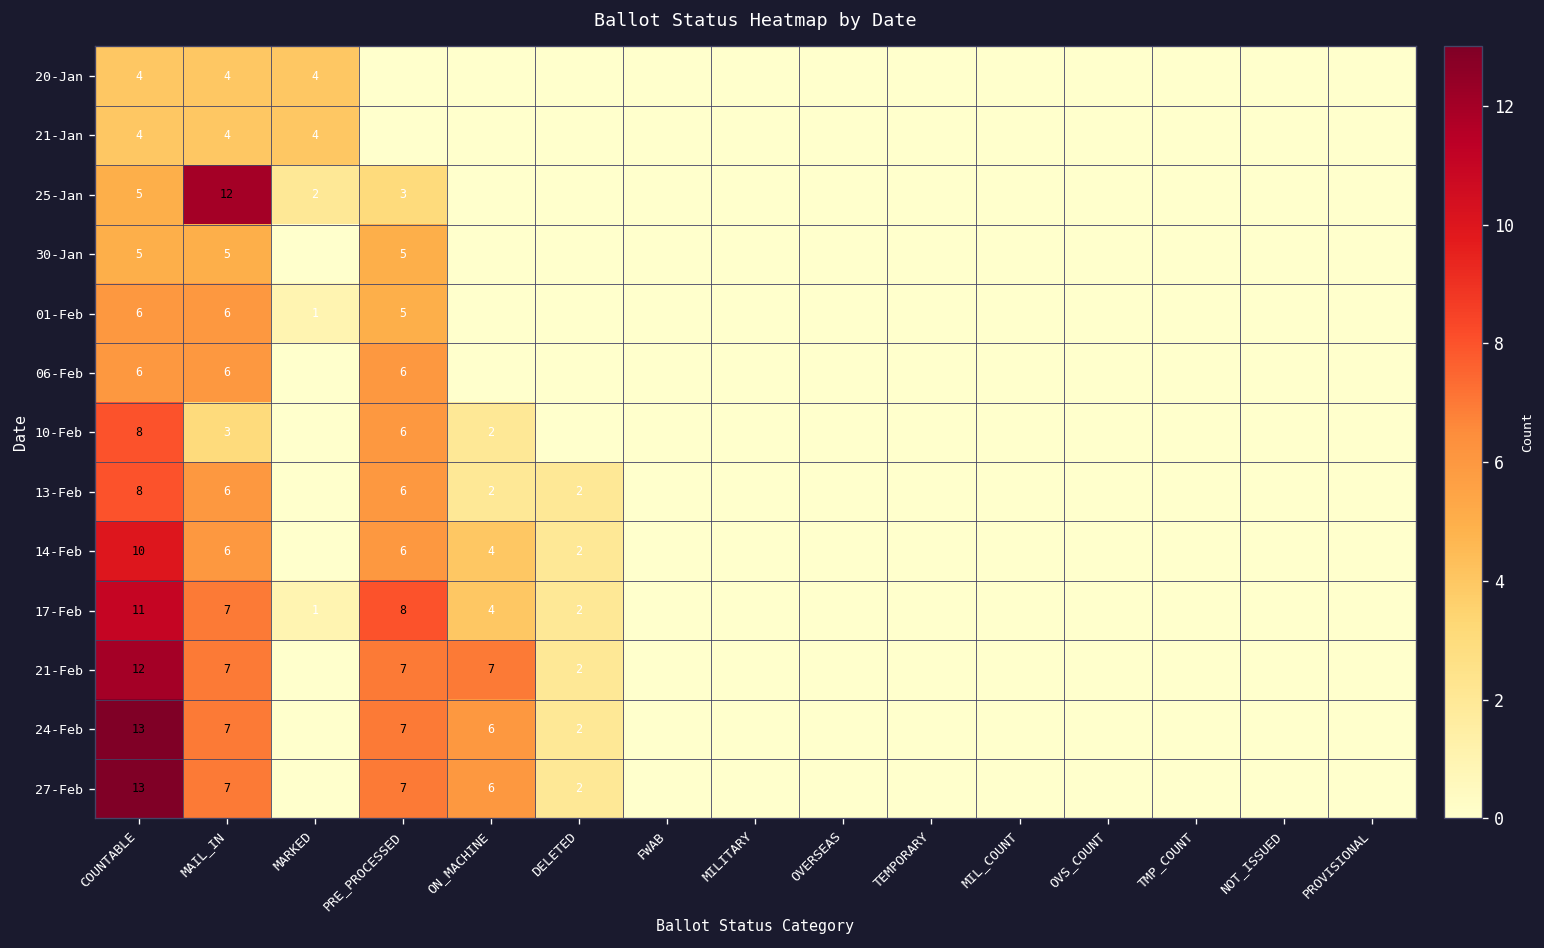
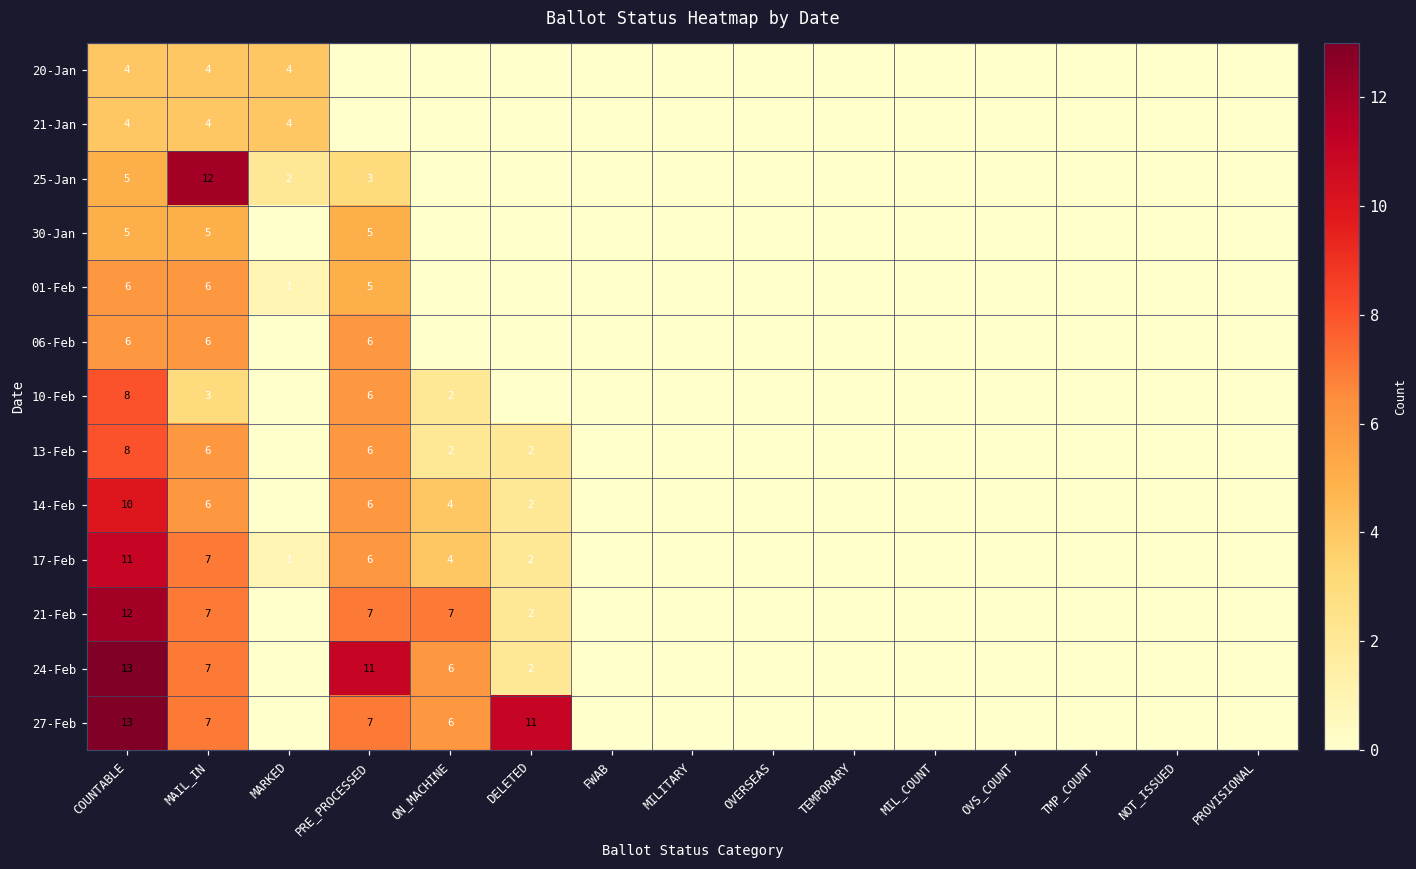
  {
    "20-Jan": {
      "COUNTABLE": 4,
      "MAIL_IN": 4,
      "MARKED": 4
    },
    "21-Jan": {
      "COUNTABLE": 4,
      "MAIL_IN": 4,
      "MARKED": 4
    },
    "25-Jan": {
      "COUNTABLE": 5,
      "MAIL_IN": 12,
      "MARKED": 2,
      "PRE_PROCESSED": 3
    },
    "30-Jan": {
      "COUNTABLE": 5,
      "MAIL_IN": 5,
      "PRE_PROCESSED": 5
    },
    "01-Feb": {
      "COUNTABLE": 6,
      "MAIL_IN": 6,
      "MARKED": 1,
      "PRE_PROCESSED": 5
    },
    "06-Feb": {
      "COUNTABLE": 6,
      "MAIL_IN": 6,
      "PRE_PROCESSED": 6
    },
    "10-Feb": {
      "COUNTABLE": 8,
      "MAIL_IN": 3,
      "PRE_PROCESSED": 6,
      "ON_MACHINE": 2
    },
    "13-Feb": {
      "COUNTABLE": 8,
      "MAIL_IN": 6,
      "PRE_PROCESSED": 6,
      "ON_MACHINE": 2,
      "DELETED": 2
    },
    "14-Feb": {
      "COUNTABLE": 10,
      "MAIL_IN": 6,
      "PRE_PROCESSED": 6,
      "ON_MACHINE": 4,
      "DELETED": 2
    },
    "17-Feb": {
      "COUNTABLE": 11,
      "MAIL_IN": 7,
      "MARKED": 1,
-     "PRE_PROCESSED": 8,
+     "PRE_PROCESSED": 6,
      "ON_MACHINE": 4,
      "DELETED": 2
    },
    "21-Feb": {
      "COUNTABLE": 12,
      "MAIL_IN": 7,
      "PRE_PROCESSED": 7,
      "ON_MACHINE": 7,
      "DELETED": 2
    },
    "24-Feb": {
      "COUNTABLE": 13,
      "MAIL_IN": 7,
-     "PRE_PROCESSED": 7,
+     "PRE_PROCESSED": 11,
      "ON_MACHINE": 6,
      "DELETED": 2
    },
    "27-Feb": {
      "COUNTABLE": 13,
      "MAIL_IN": 7,
      "PRE_PROCESSED": 7,
      "ON_MACHINE": 6,
-     "DELETED": 2
+     "DELETED": 11
    }
  }
